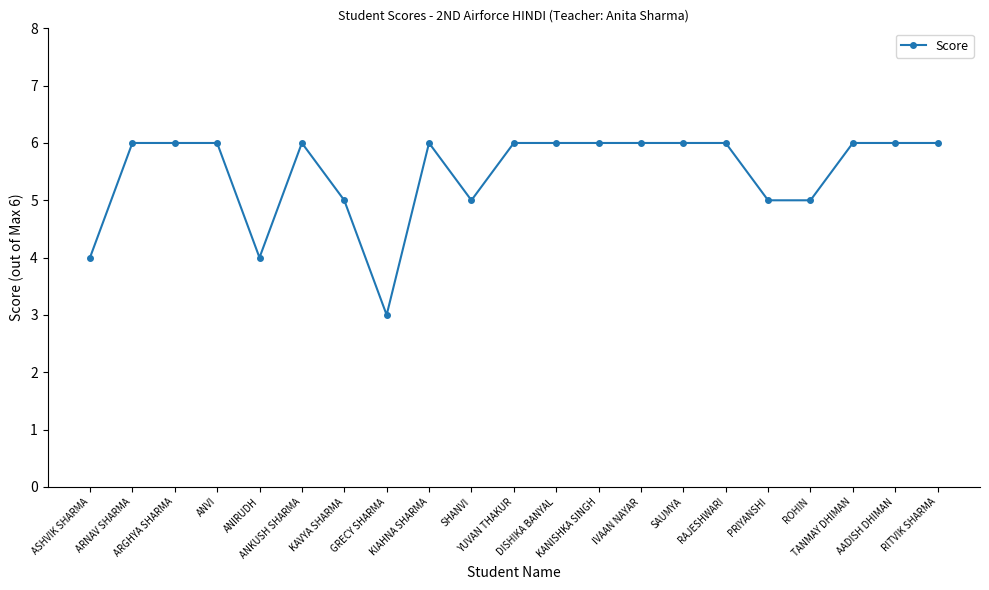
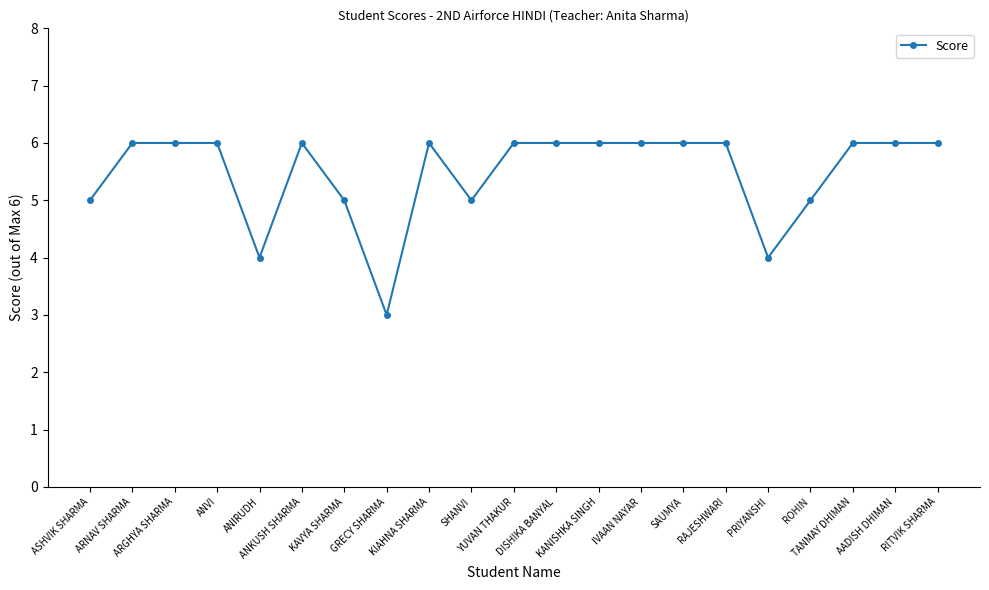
  {
-   "ASHVIK SHARMA": 4,
+   "ASHVIK SHARMA": 5,
    "ARNAV SHARMA": 6,
    "ARGHYA SHARMA": 6,
    "ANVI": 6,
    "ANIRUDH": 4,
    "ANKUSH SHARMA": 6,
    "KAVYA SHARMA": 5,
    "GRECY SHARMA": 3,
    "KIAHNA SHARMA": 6,
    "SHANVI": 5,
    "YUVAN THAKUR": 6,
    "DISHIKA BANYAL": 6,
    "KANISHKA SINGH": 6,
    "IVAAN NAYAR": 6,
    "SAUMYA": 6,
    "RAJESHWARI": 6,
-   "PRIYANSHI": 5,
+   "PRIYANSHI": 4,
    "ROHIN": 5,
    "TANMAY DHIMAN": 6,
    "AADISH DHIMAN": 6,
    "RITVIK SHARMA": 6
  }
